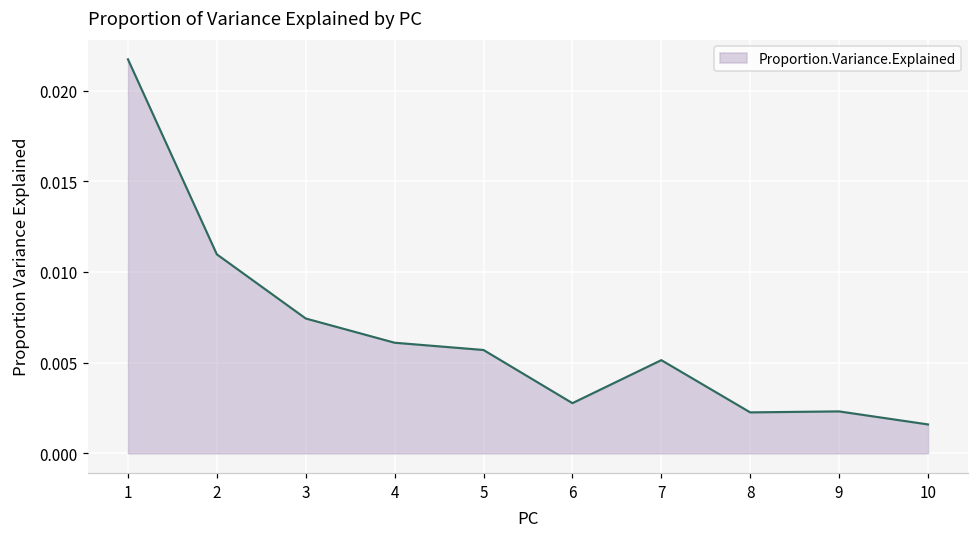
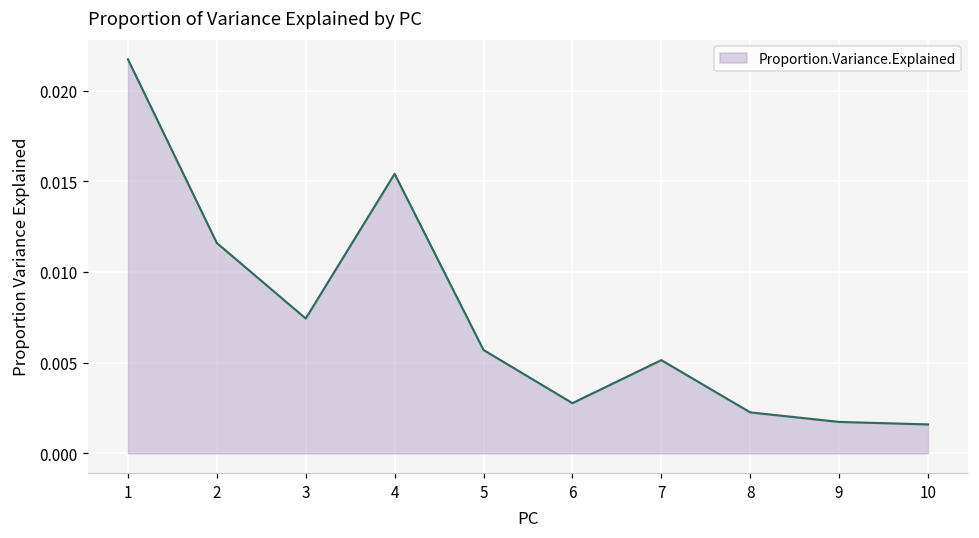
  {
    "1": 0.0217,
-   "2": 0.0110,
+   "2": 0.0116,
    "3": 0.0074,
-   "4": 0.0061,
+   "4": 0.0154,
    "5": 0.0057,
    "6": 0.0028,
    "7": 0.0051,
    "8": 0.0023,
-   "9": 0.0023,
+   "9": 0.0017,
    "10": 0.0016
  }
